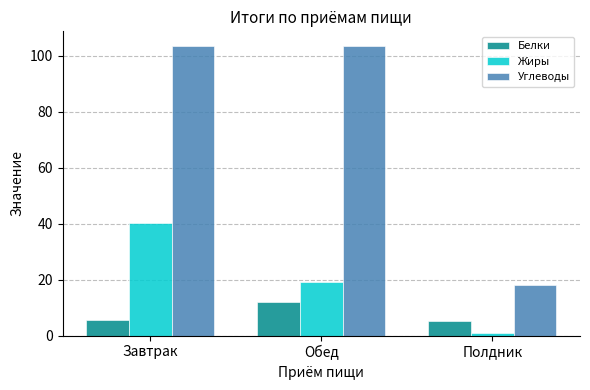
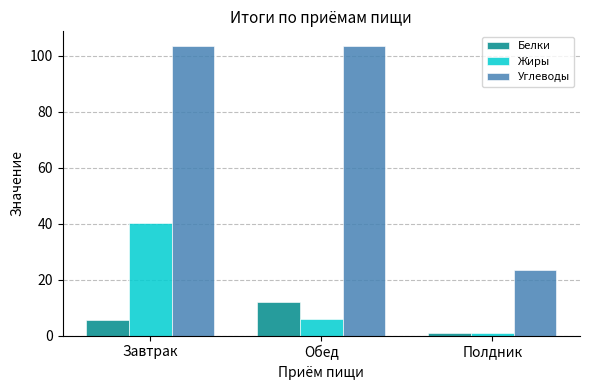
  {
    "Белки": {
      "Завтрак": 6,
      "Обед": 12,
-     "Полдник": 5
+     "Полдник": 1
    },
    "Жиры": {
      "Завтрак": 40,
-     "Обед": 19
+     "Обед": 6
    },
    "Углеводы": {
      "Завтрак": 104,
      "Обед": 103,
-     "Полдник": 18
+     "Полдник": 24
    }
  }
